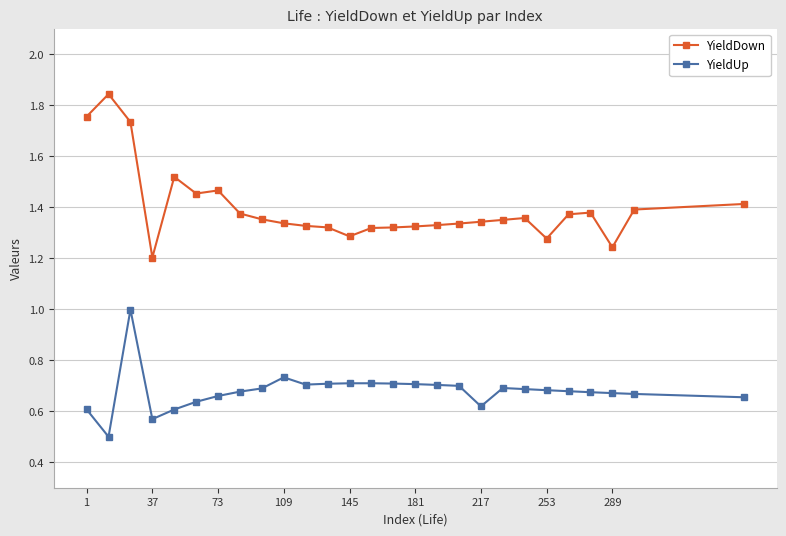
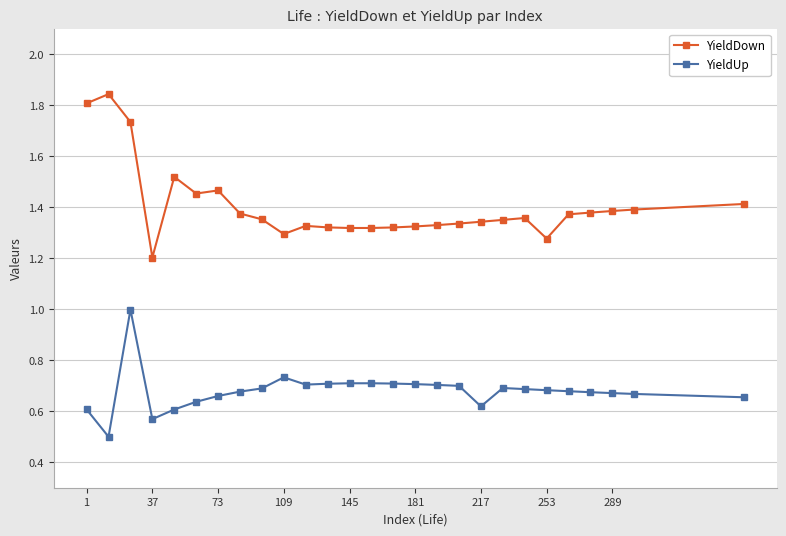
  {
    "YieldDown": {
-     "1": 1.76,
+     "1": 1.81,
      "37": 1.20,
      "73": 1.47,
-     "109": 1.34,
-     "145": 1.29,
+     "109": 1.29,
+     "145": 1.32,
      "181": 1.32,
      "217": 1.34,
      "253": 1.28,
-     "289": 1.24
+     "289": 1.39
    },
    "YieldUp": {
      "1": 0.61,
      "37": 0.57,
      "73": 0.66,
      "109": 0.73,
      "145": 0.71,
      "181": 0.71,
      "217": 0.62,
      "253": 0.68,
      "289": 0.67
    }
  }
